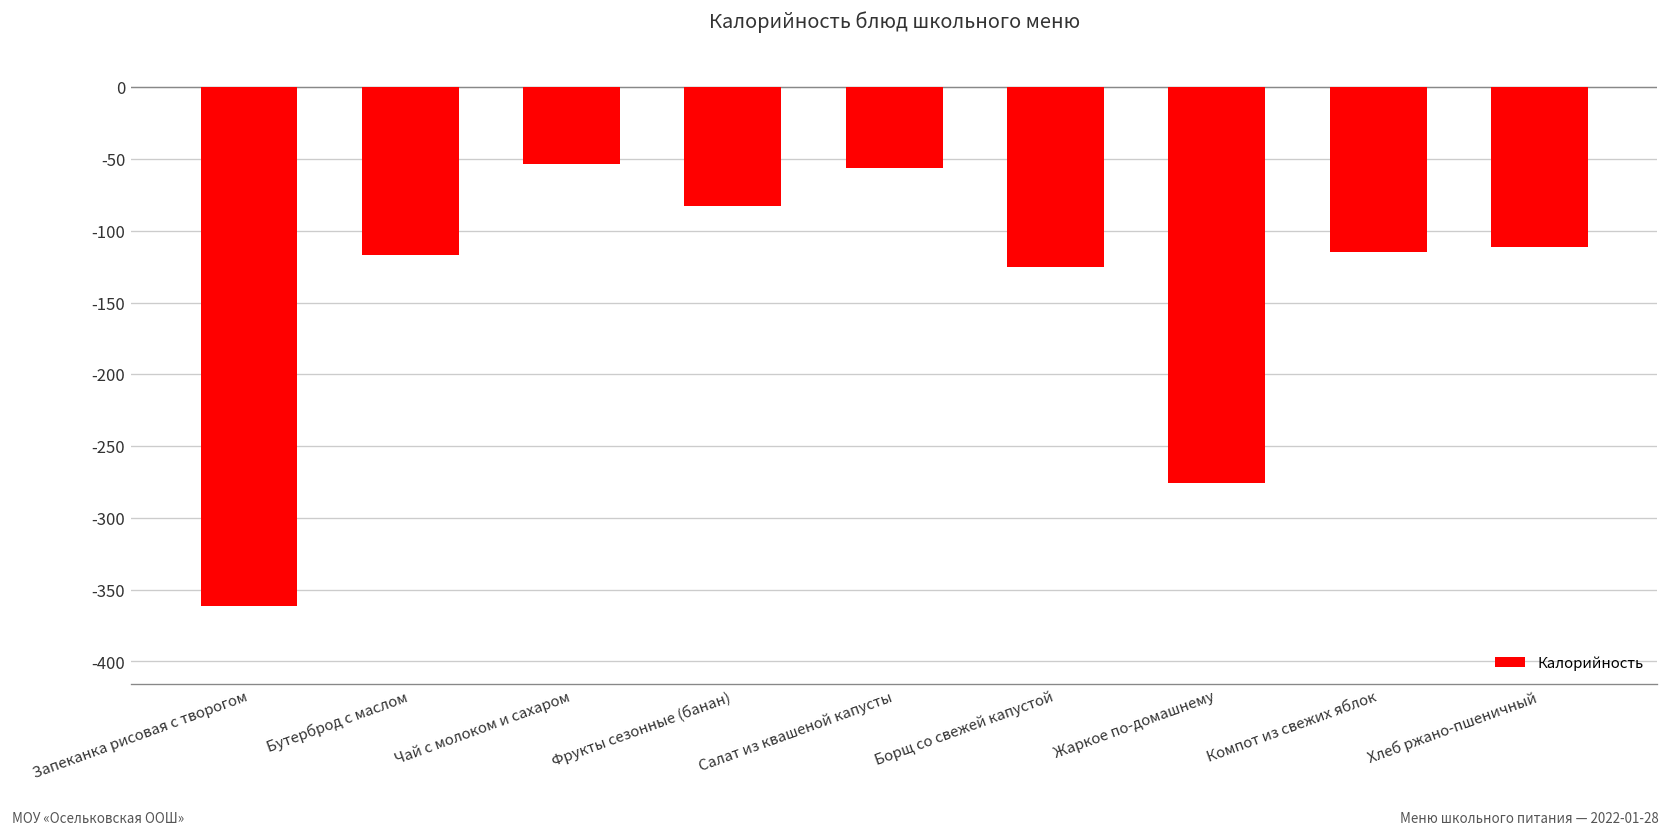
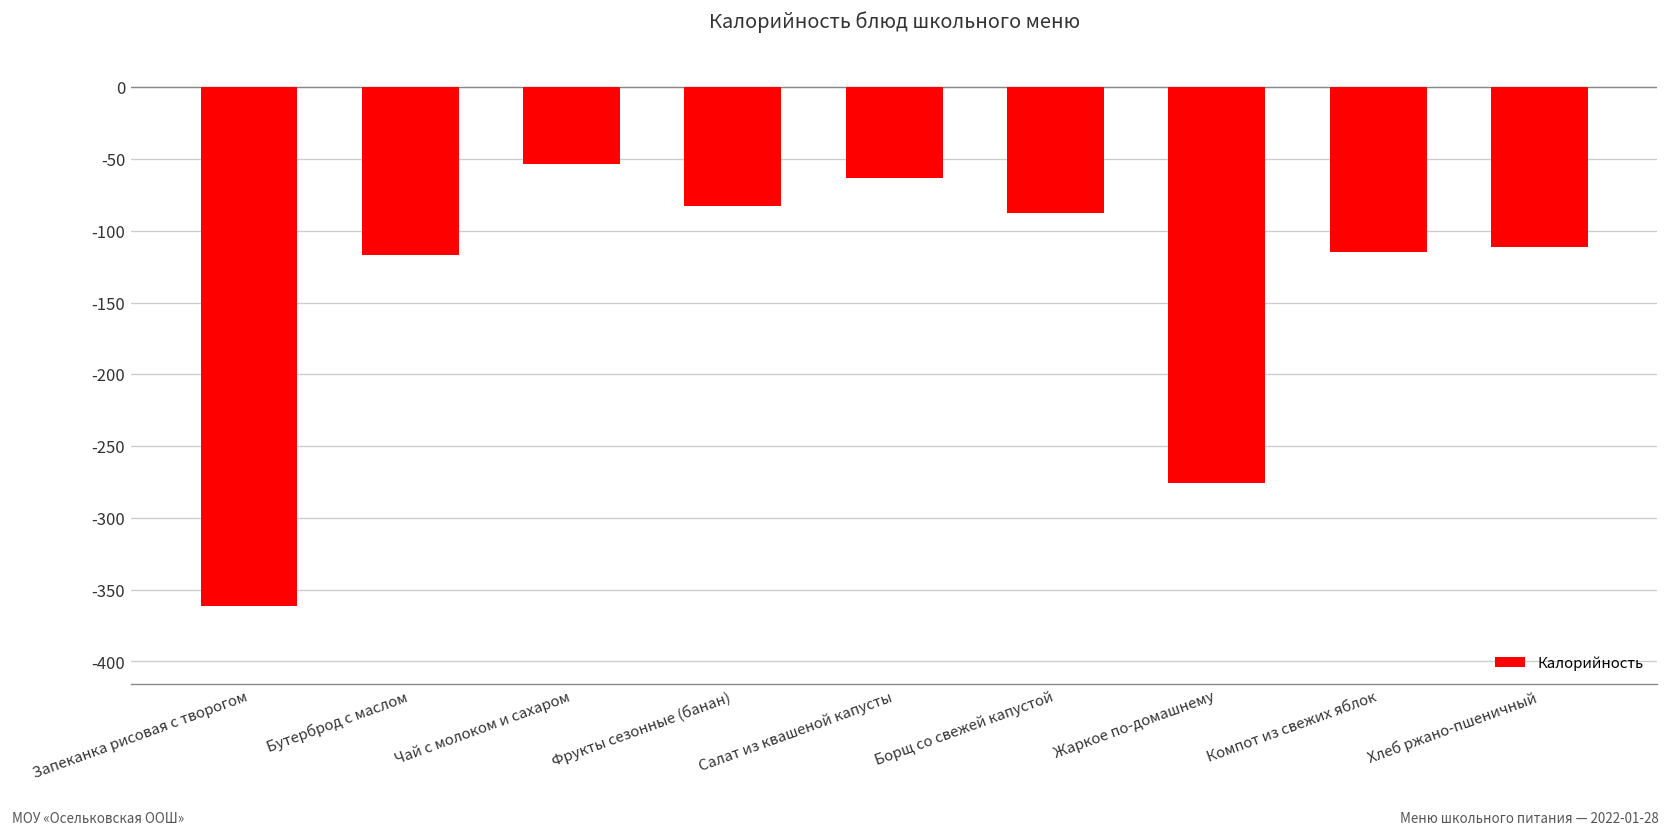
  {
    "Запеканка рисовая с творогом": -361,
    "Бутерброд с маслом": -117,
    "Чай с молоком и сахаром": -54,
    "Фрукты сезонные (банан)": -83,
-   "Салат из квашеной капусты": -56,
-   "Борщ со свежей капустой": -126,
+   "Салат из квашеной капусты": -63,
+   "Борщ со свежей капустой": -88,
    "Жаркое по-домашнему": -276,
    "Компот из свежих яблок": -115,
    "Хлеб ржано-пшеничный": -111
  }
